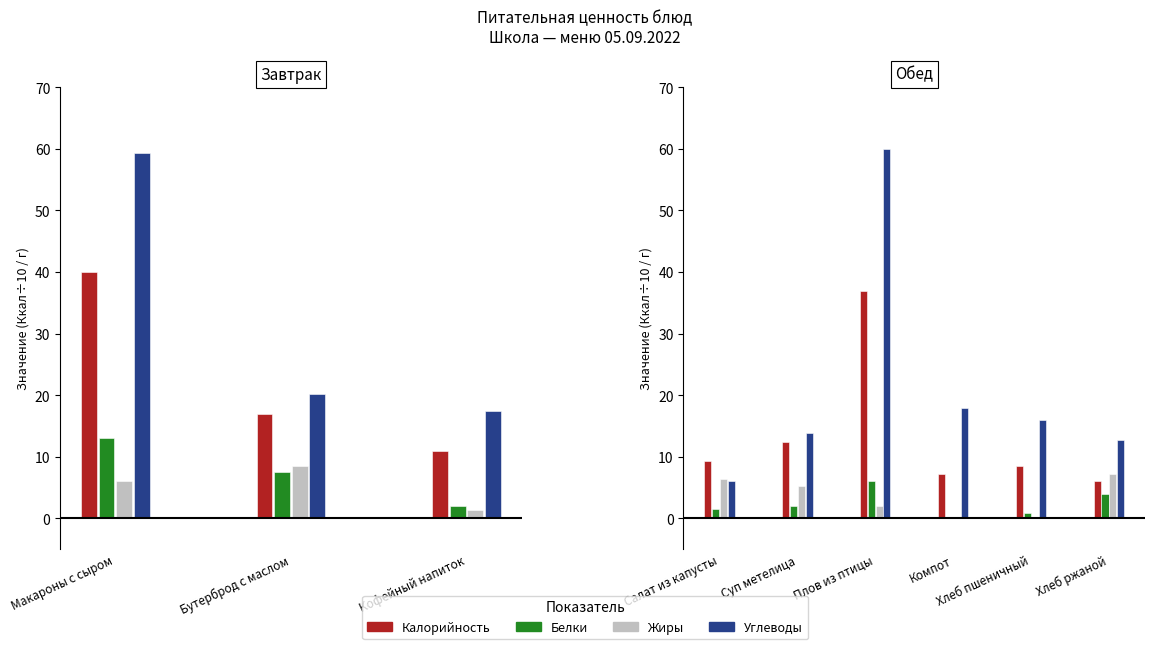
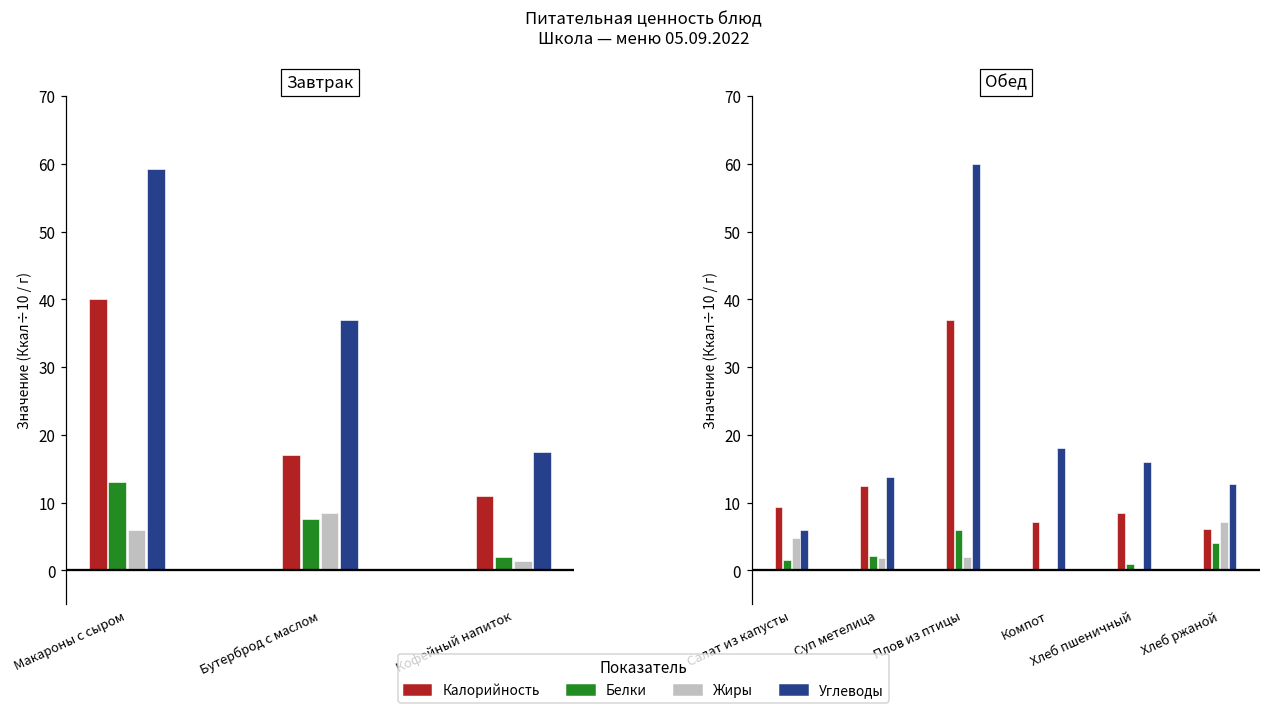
  {
    "Завтрак": {
      "Калорийность": {
        "Макароны с сыром": 40,
        "Бутерброд с маслом": 17,
        "Кофейный напиток": 11
      },
      "Белки": {
        "Макароны с сыром": 13,
        "Бутерброд с маслом": 8,
        "Кофейный напиток": 2
      },
      "Жиры": {
        "Макароны с сыром": 6,
        "Бутерброд с маслом": 9,
        "Кофейный напиток": 1
      },
      "Углеводы": {
        "Макароны с сыром": 59,
-       "Бутерброд с маслом": 20,
+       "Бутерброд с маслом": 37,
        "Кофейный напиток": 17
      }
    },
    "Обед": {
      "Калорийность": {
        "Салат из капусты": 9,
        "Суп метелица": 12,
        "Плов из птицы": 37,
        "Компот": 7,
        "Хлеб пшеничный": 9,
        "Хлеб ржаной": 6
      },
      "Белки": {
        "Салат из капусты": 2,
        "Суп метелица": 2,
        "Плов из птицы": 6,
        "Компот": 0,
        "Хлеб пшеничный": 1,
        "Хлеб ржаной": 4
      },
      "Жиры": {
-       "Салат из капусты": 6,
-       "Суп метелица": 5,
+       "Салат из капусты": 5,
+       "Суп метелица": 2,
        "Плов из птицы": 2,
        "Компот": 0,
        "Хлеб ржаной": 7
      },
      "Углеводы": {
        "Салат из капусты": 6,
        "Суп метелица": 14,
        "Плов из птицы": 60,
        "Компот": 18,
        "Хлеб пшеничный": 16,
        "Хлеб ржаной": 13
      }
    }
  }
